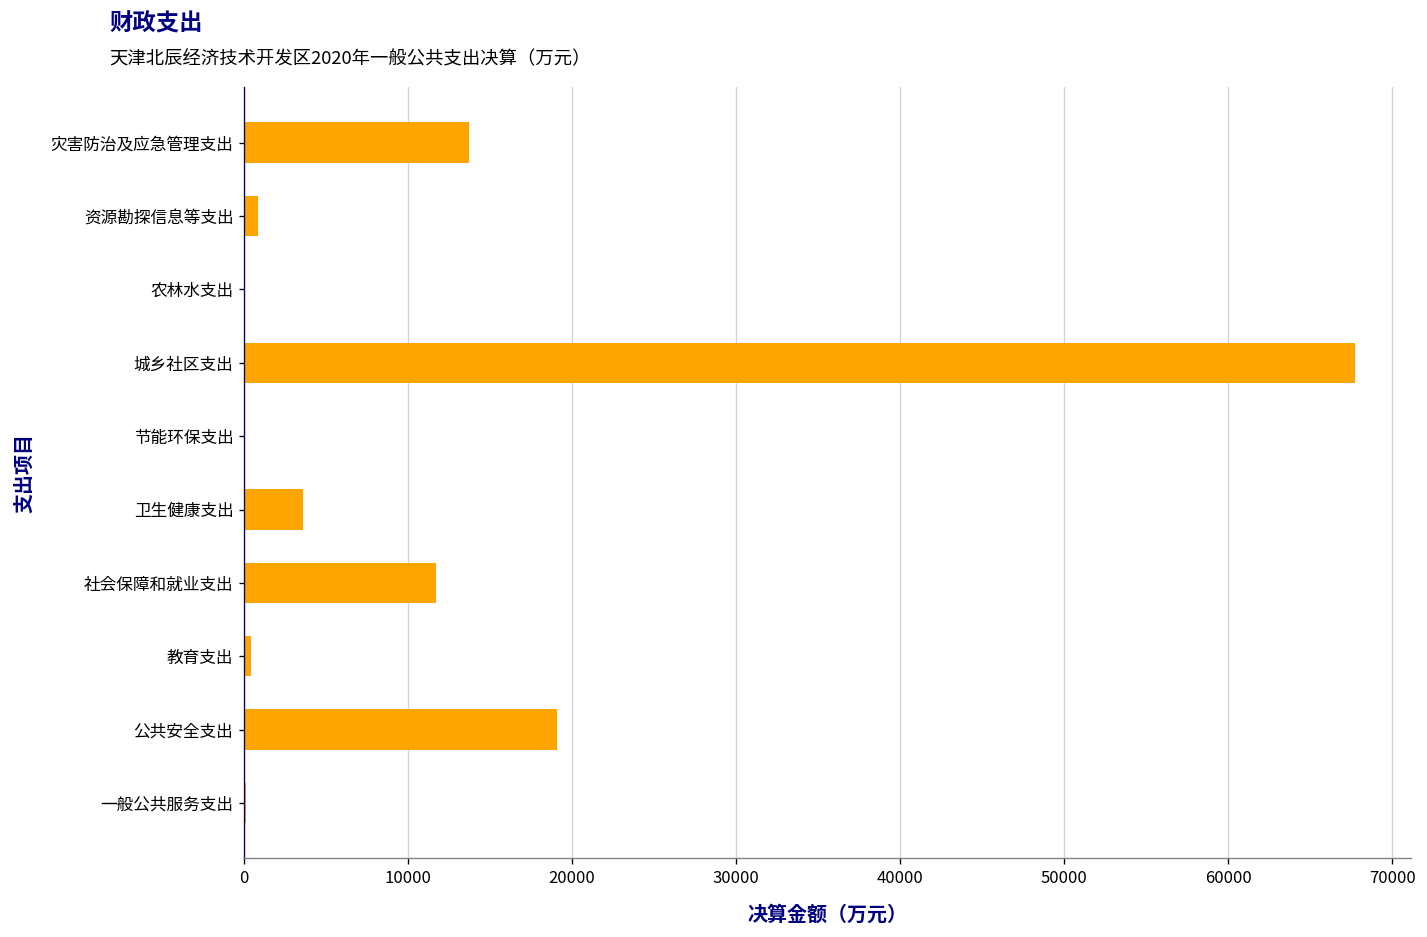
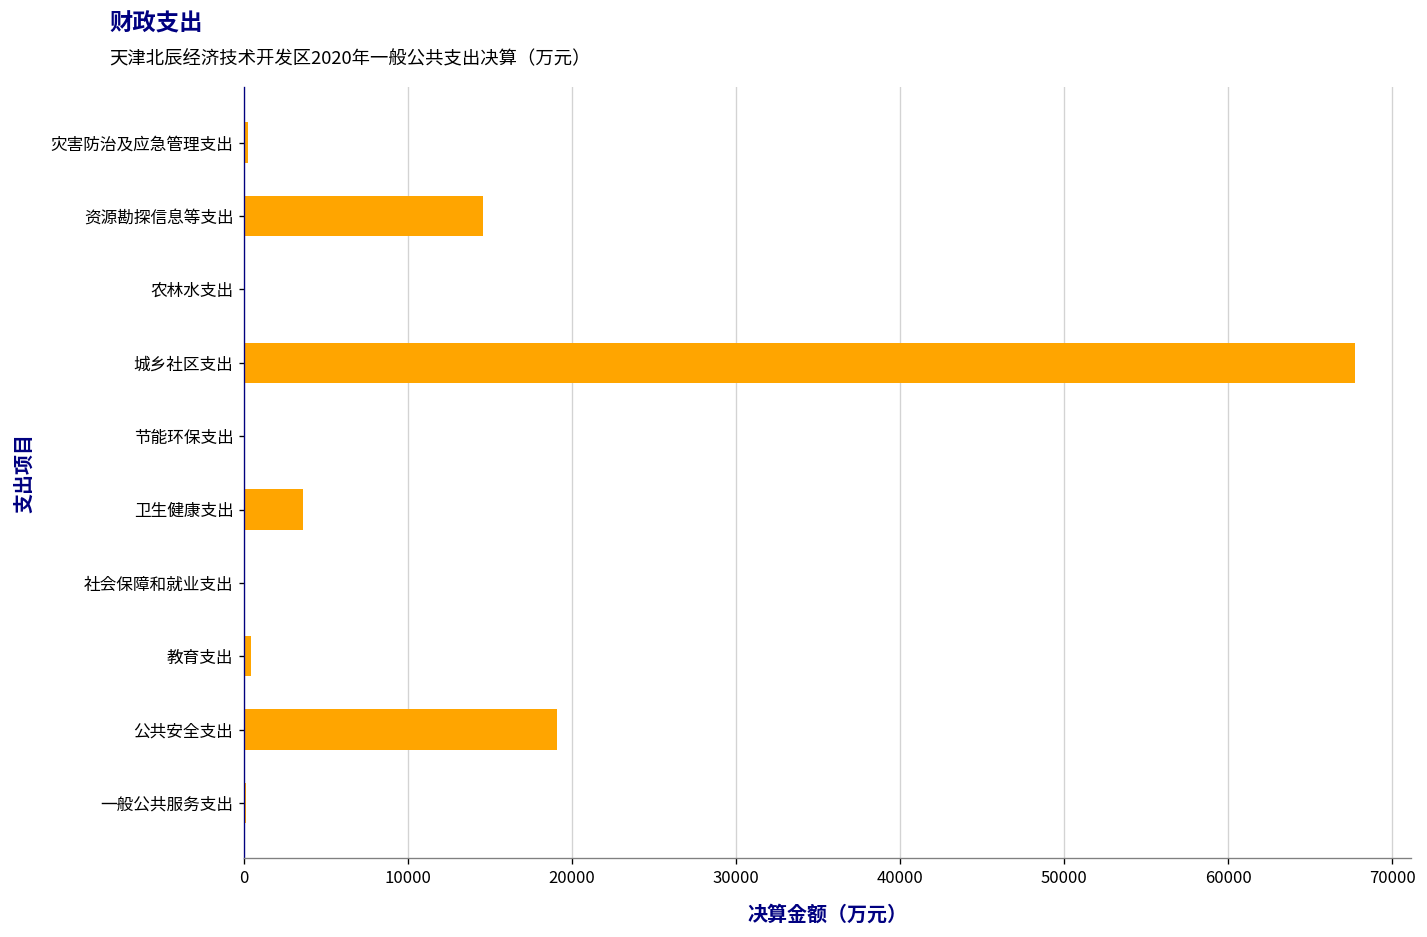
  {
-   "灾害防治及应急管理支出": 13700,
-   "资源勘探信息等支出": 800,
+   "灾害防治及应急管理支出": 200,
+   "资源勘探信息等支出": 14500,
    "城乡社区支出": 67700,
    "节能环保支出": 0,
    "卫生健康支出": 3600,
-   "社会保障和就业支出": 11700,
+   "社会保障和就业支出": 0,
    "教育支出": 400,
    "公共安全支出": 19100
  }
